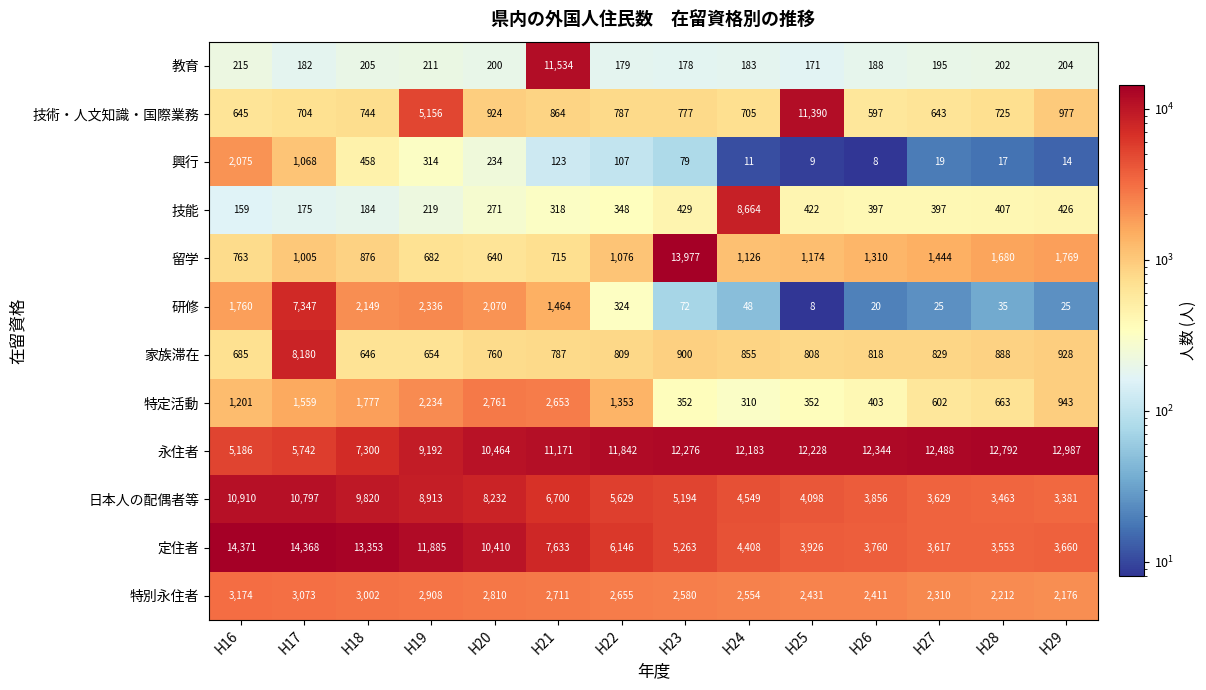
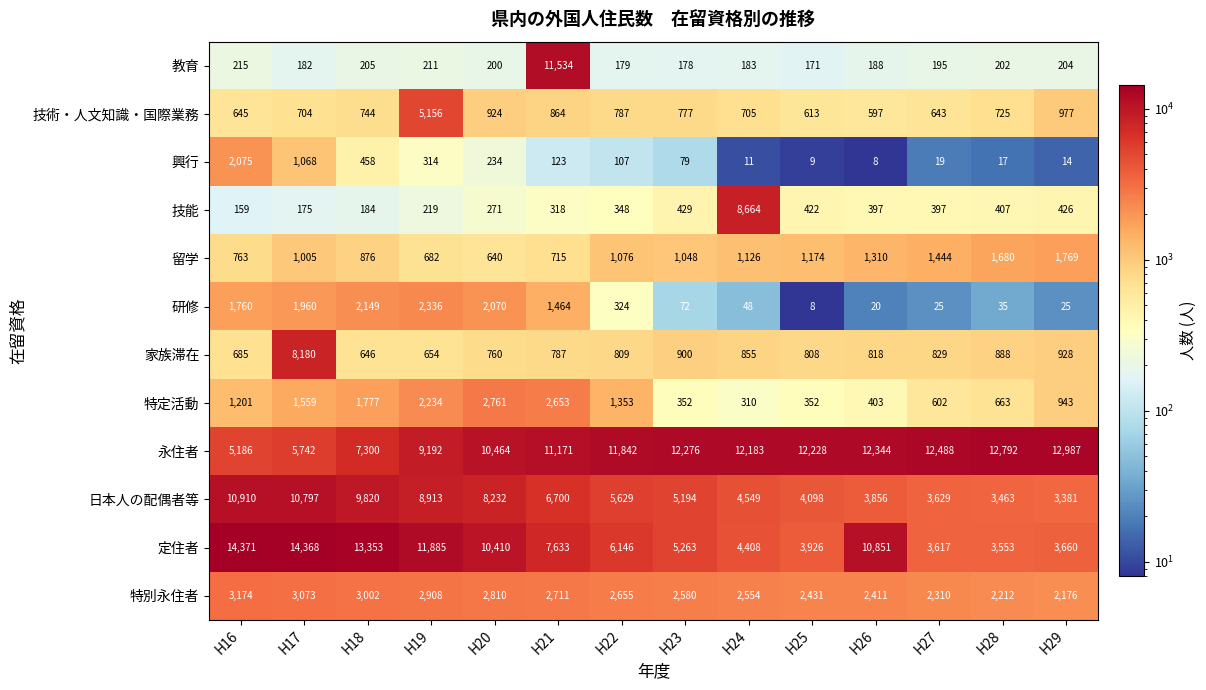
  {
    "教育": {
      "H16": "215",
      "H17": "182",
      "H18": "205",
      "H19": "211",
      "H20": "200",
      "H21": "11,534",
      "H22": "179",
      "H23": "178",
      "H24": "183",
      "H25": "171",
      "H26": "188",
      "H27": "195",
      "H28": "202",
      "H29": "204"
    },
    "技術・人文知識・国際業務": {
      "H16": "645",
      "H17": "704",
      "H18": "744",
      "H19": "5,156",
      "H20": "924",
      "H21": "864",
      "H22": "787",
      "H23": "777",
      "H24": "705",
-     "H25": "11,390",
+     "H25": "613",
      "H26": "597",
      "H27": "643",
      "H28": "725",
      "H29": "977"
    },
    "興行": {
      "H16": "2,075",
      "H17": "1,068",
      "H18": "458",
      "H19": "314",
      "H20": "234",
      "H21": "123",
      "H22": "107",
      "H23": "79",
      "H24": "11",
      "H25": "9",
      "H26": "8",
      "H27": "19",
      "H28": "17",
      "H29": "14"
    },
    "技能": {
      "H16": "159",
      "H17": "175",
      "H18": "184",
      "H19": "219",
      "H20": "271",
      "H21": "318",
      "H22": "348",
      "H23": "429",
      "H24": "8,664",
      "H25": "422",
      "H26": "397",
      "H27": "397",
      "H28": "407",
      "H29": "426"
    },
    "留学": {
      "H16": "763",
      "H17": "1,005",
      "H18": "876",
      "H19": "682",
      "H20": "640",
      "H21": "715",
      "H22": "1,076",
-     "H23": "13,977",
+     "H23": "1,048",
      "H24": "1,126",
      "H25": "1,174",
      "H26": "1,310",
      "H27": "1,444",
      "H28": "1,680",
      "H29": "1,769"
    },
    "研修": {
      "H16": "1,760",
-     "H17": "7,347",
+     "H17": "1,960",
      "H18": "2,149",
      "H19": "2,336",
      "H20": "2,070",
      "H21": "1,464",
      "H22": "324",
      "H23": "72",
      "H24": "48",
      "H25": "8",
      "H26": "20",
      "H27": "25",
      "H28": "35",
      "H29": "25"
    },
    "家族滞在": {
      "H16": "685",
      "H17": "8,180",
      "H18": "646",
      "H19": "654",
      "H20": "760",
      "H21": "787",
      "H22": "809",
      "H23": "900",
      "H24": "855",
      "H25": "808",
      "H26": "818",
      "H27": "829",
      "H28": "888",
      "H29": "928"
    },
    "特定活動": {
      "H16": "1,201",
      "H17": "1,559",
      "H18": "1,777",
      "H19": "2,234",
      "H20": "2,761",
      "H21": "2,653",
      "H22": "1,353",
      "H23": "352",
      "H24": "310",
      "H25": "352",
      "H26": "403",
      "H27": "602",
      "H28": "663",
      "H29": "943"
    },
    "永住者": {
      "H16": "5,186",
      "H17": "5,742",
      "H18": "7,300",
      "H19": "9,192",
      "H20": "10,464",
      "H21": "11,171",
      "H22": "11,842",
      "H23": "12,276",
      "H24": "12,183",
      "H25": "12,228",
      "H26": "12,344",
      "H27": "12,488",
      "H28": "12,792",
      "H29": "12,987"
    },
    "日本人の配偶者等": {
      "H16": "10,910",
      "H17": "10,797",
      "H18": "9,820",
      "H19": "8,913",
      "H20": "8,232",
      "H21": "6,700",
      "H22": "5,629",
      "H23": "5,194",
      "H24": "4,549",
      "H25": "4,098",
      "H26": "3,856",
      "H27": "3,629",
      "H28": "3,463",
      "H29": "3,381"
    },
    "定住者": {
      "H16": "14,371",
      "H17": "14,368",
      "H18": "13,353",
      "H19": "11,885",
      "H20": "10,410",
      "H21": "7,633",
      "H22": "6,146",
      "H23": "5,263",
      "H24": "4,408",
      "H25": "3,926",
-     "H26": "3,760",
+     "H26": "10,851",
      "H27": "3,617",
      "H28": "3,553",
      "H29": "3,660"
    },
    "特別永住者": {
      "H16": "3,174",
      "H17": "3,073",
      "H18": "3,002",
      "H19": "2,908",
      "H20": "2,810",
      "H21": "2,711",
      "H22": "2,655",
      "H23": "2,580",
      "H24": "2,554",
      "H25": "2,431",
      "H26": "2,411",
      "H27": "2,310",
      "H28": "2,212",
      "H29": "2,176"
    }
  }
